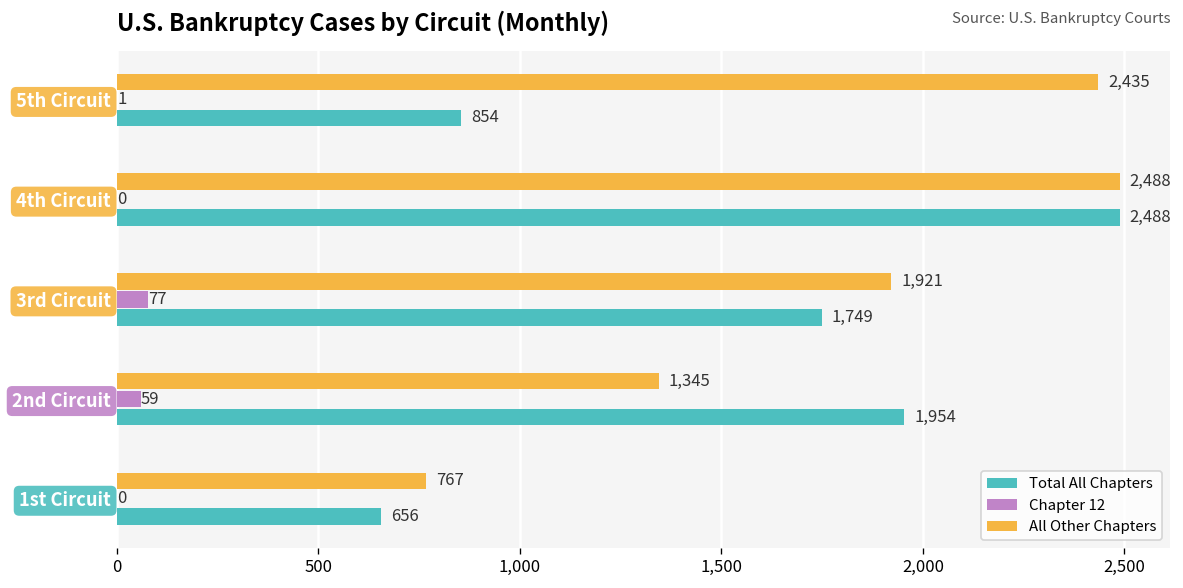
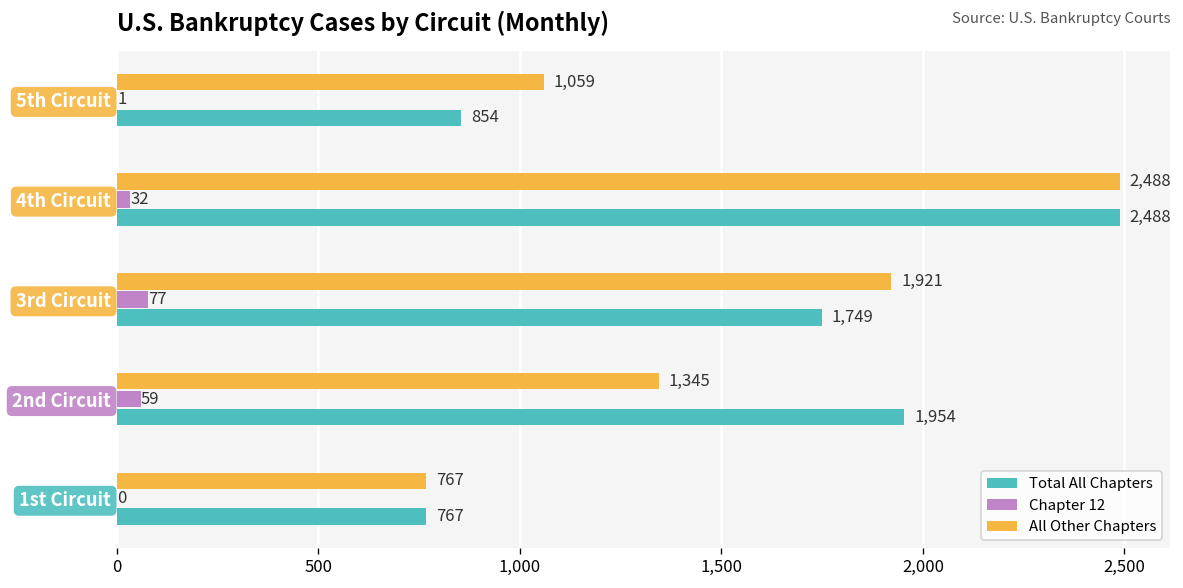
  {
    "Total All Chapters": {
      "5th Circuit": "854",
      "4th Circuit": "2,488",
      "3rd Circuit": "1,749",
      "2nd Circuit": "1,954",
-     "1st Circuit": "656"
+     "1st Circuit": "767"
    },
    "Chapter 12": {
      "5th Circuit": "1",
-     "4th Circuit": "0",
+     "4th Circuit": "32",
      "3rd Circuit": "77",
      "2nd Circuit": "59",
      "1st Circuit": "0"
    },
    "All Other Chapters": {
-     "5th Circuit": "2,435",
+     "5th Circuit": "1,059",
      "4th Circuit": "2,488",
      "3rd Circuit": "1,921",
      "2nd Circuit": "1,345",
      "1st Circuit": "767"
    }
  }
